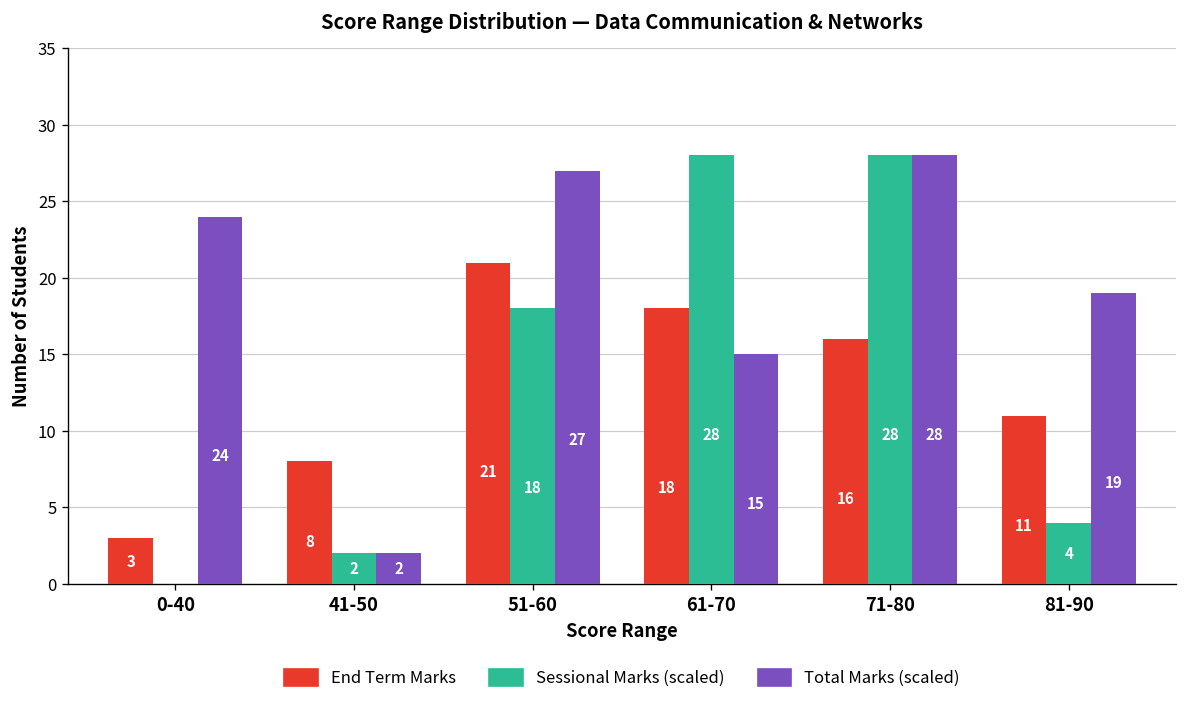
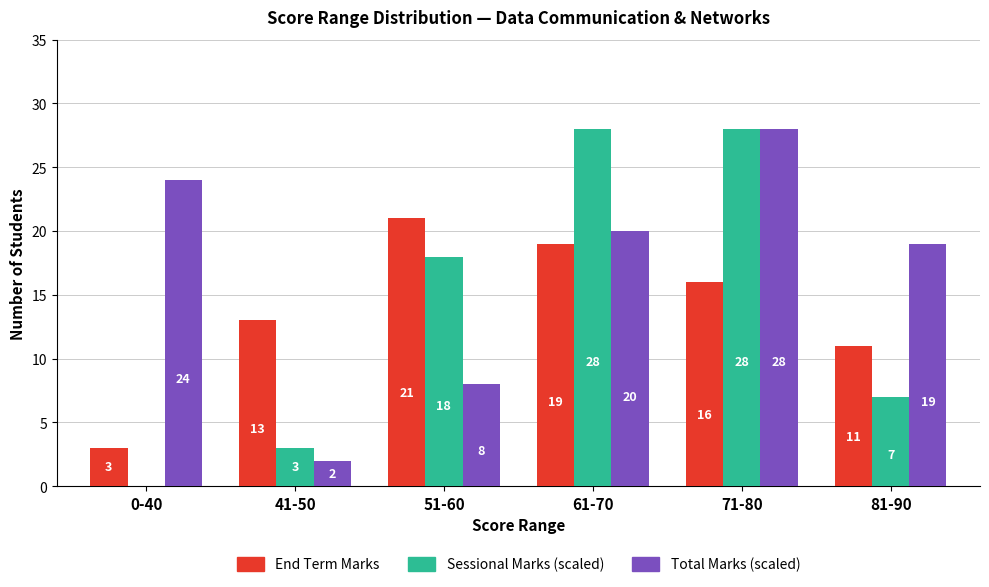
  {
    "End Term Marks": {
      "0-40": 3,
-     "41-50": 8,
+     "41-50": 13,
      "51-60": 21,
-     "61-70": 18,
+     "61-70": 19,
      "71-80": 16,
      "81-90": 11
    },
    "Sessional Marks (scaled)": {
-     "41-50": 2,
+     "41-50": 3,
      "51-60": 18,
      "61-70": 28,
      "71-80": 28,
-     "81-90": 4
+     "81-90": 7
    },
    "Total Marks (scaled)": {
      "0-40": 24,
      "41-50": 2,
-     "51-60": 27,
-     "61-70": 15,
+     "51-60": 8,
+     "61-70": 20,
      "71-80": 28,
      "81-90": 19
    }
  }
